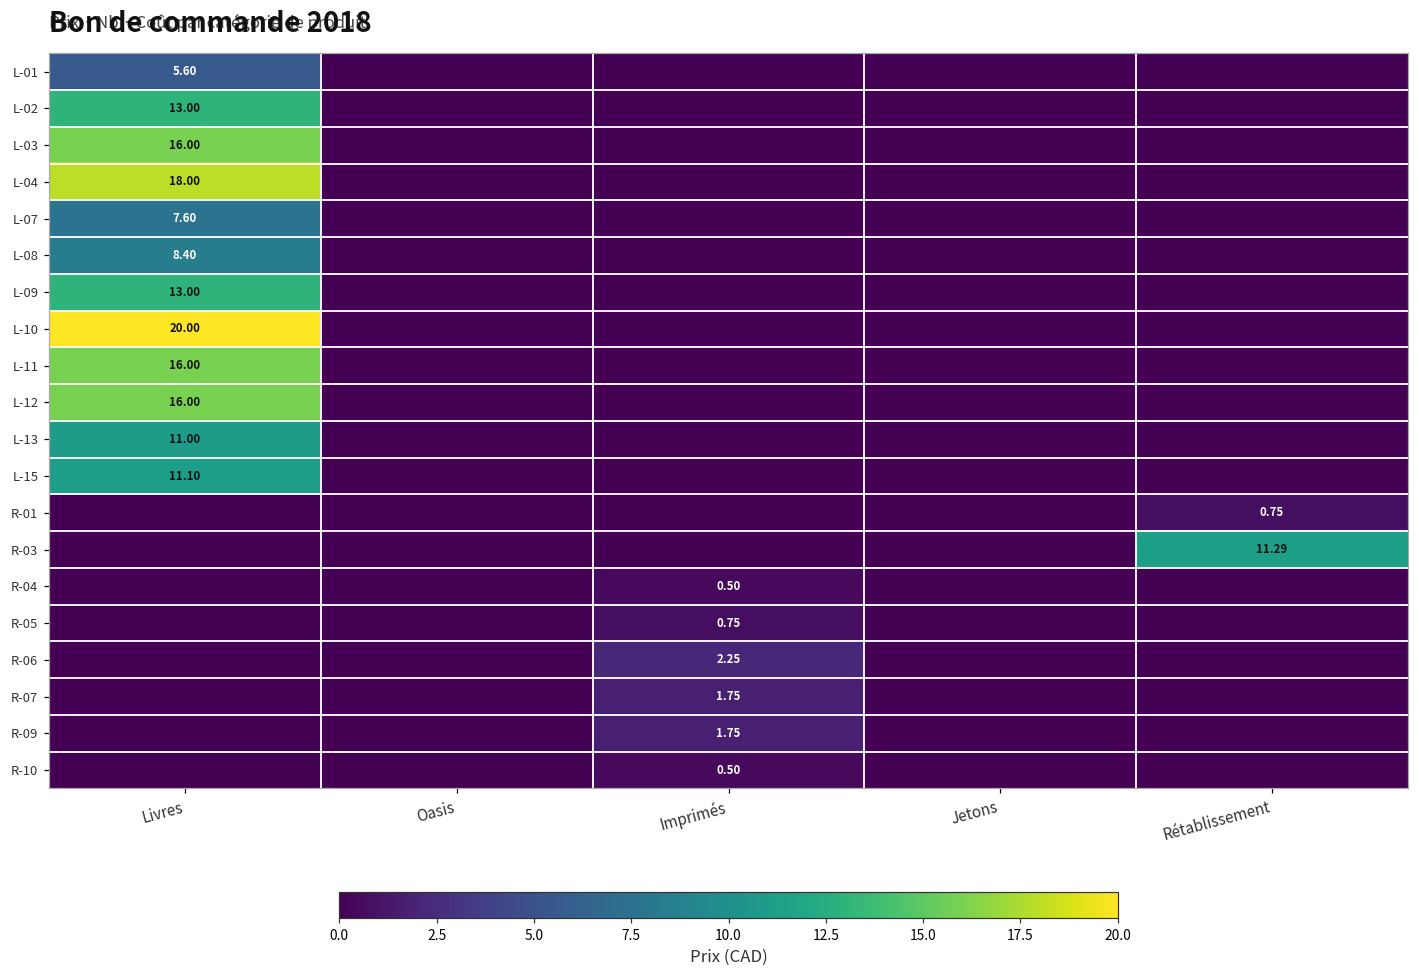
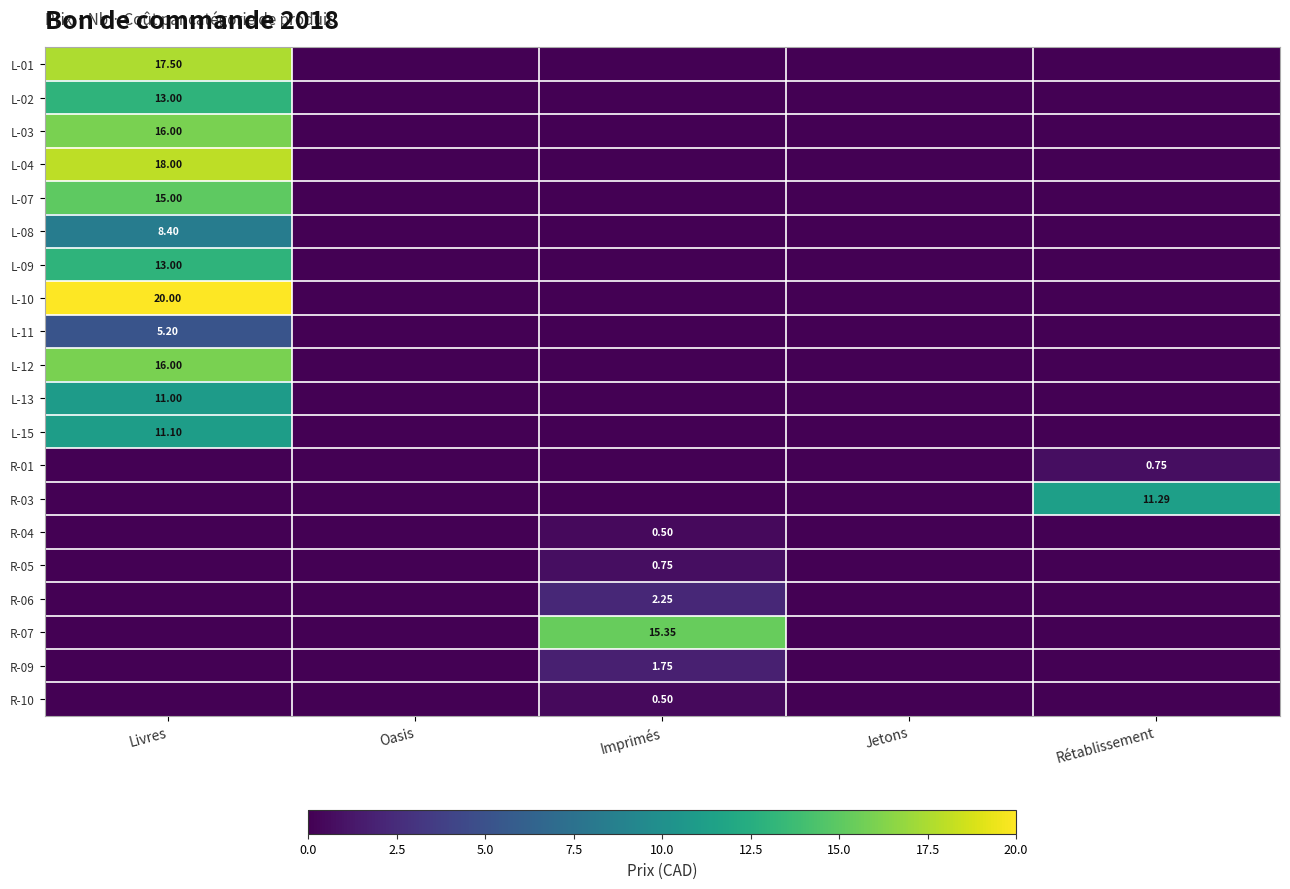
  {
    "L-01": {
-     "Livres": 5.60
+     "Livres": 17.50
    },
    "L-02": {
      "Livres": 13.00
    },
    "L-03": {
      "Livres": 16.00
    },
    "L-04": {
      "Livres": 18.00
    },
    "L-07": {
-     "Livres": 7.60
+     "Livres": 15.00
    },
    "L-08": {
      "Livres": 8.40
    },
    "L-09": {
      "Livres": 13.00
    },
    "L-10": {
      "Livres": 20.00
    },
    "L-11": {
-     "Livres": 16.00
+     "Livres": 5.20
    },
    "L-12": {
      "Livres": 16.00
    },
    "L-13": {
      "Livres": 11.00
    },
    "L-15": {
      "Livres": 11.10
    },
    "R-01": {
      "Rétablissement": 0.75
    },
    "R-03": {
      "Rétablissement": 11.29
    },
    "R-04": {
      "Imprimés": 0.50
    },
    "R-05": {
      "Imprimés": 0.75
    },
    "R-06": {
      "Imprimés": 2.25
    },
    "R-07": {
-     "Imprimés": 1.75
+     "Imprimés": 15.35
    },
    "R-09": {
      "Imprimés": 1.75
    },
    "R-10": {
      "Imprimés": 0.50
    }
  }
